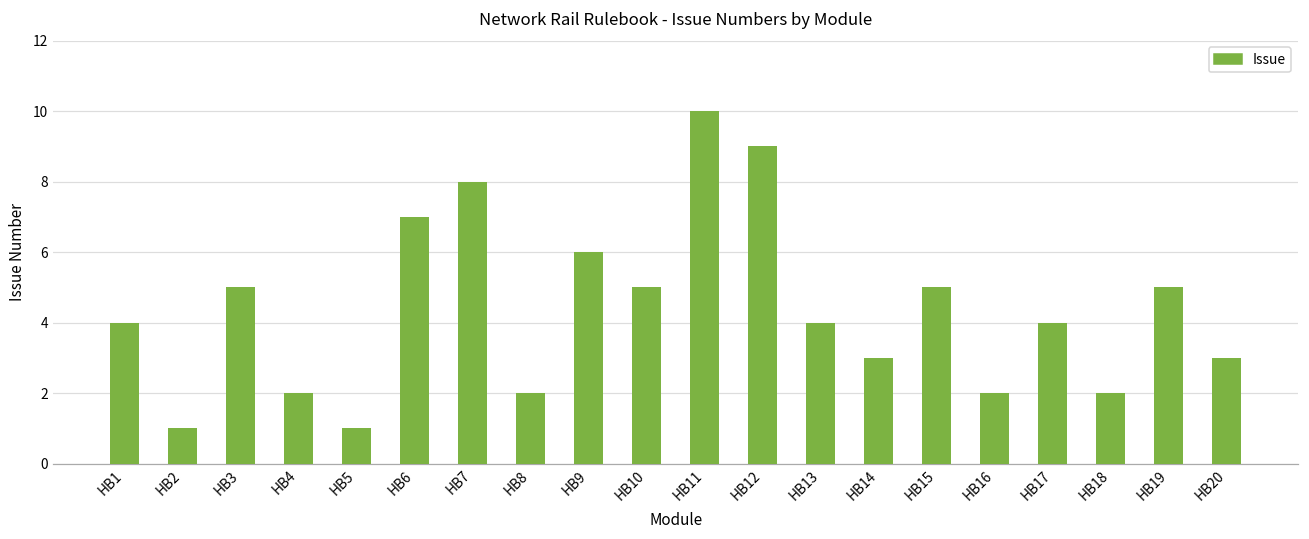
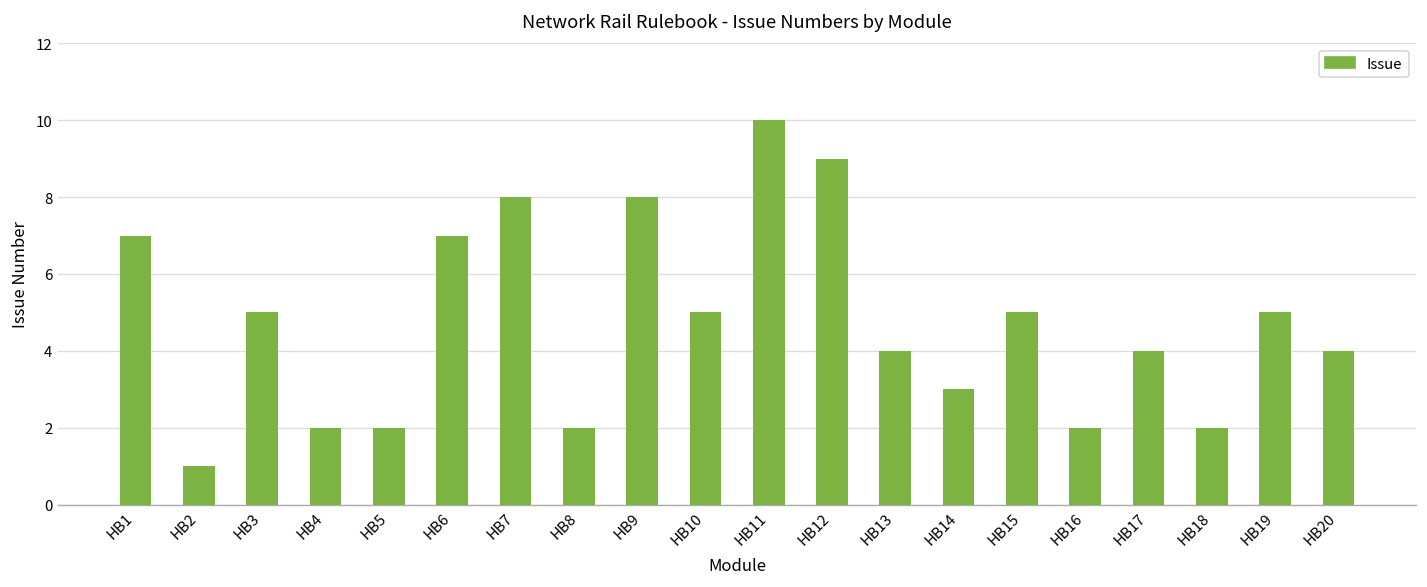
  {
-   "HB1": 4,
+   "HB1": 7,
    "HB2": 1,
    "HB3": 5,
    "HB4": 2,
-   "HB5": 1,
+   "HB5": 2,
    "HB6": 7,
    "HB7": 8,
    "HB8": 2,
-   "HB9": 6,
+   "HB9": 8,
    "HB10": 5,
    "HB11": 10,
    "HB12": 9,
    "HB13": 4,
    "HB14": 3,
    "HB15": 5,
    "HB16": 2,
    "HB17": 4,
    "HB18": 2,
    "HB19": 5,
-   "HB20": 3
+   "HB20": 4
  }
